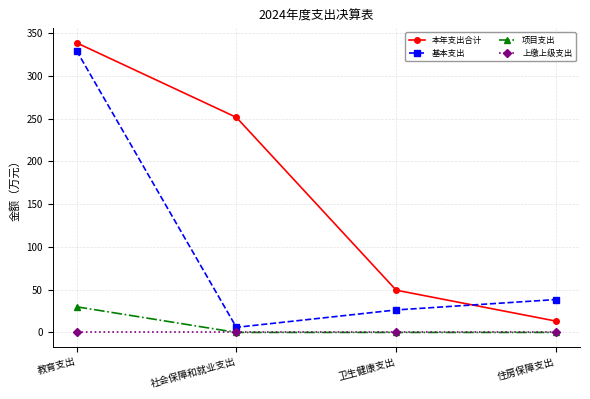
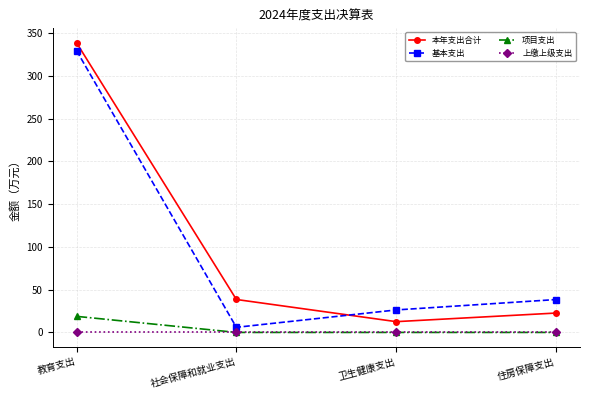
  {
    "本年支出合计": {
      "教育支出": 340,
-     "社会保障和就业支出": 250,
-     "卫生健康支出": 50,
-     "住房保障支出": 10
+     "社会保障和就业支出": 40,
+     "卫生健康支出": 10,
+     "住房保障支出": 20
    },
    "基本支出": {
      "教育支出": 330,
      "社会保障和就业支出": 10,
      "卫生健康支出": 30,
      "住房保障支出": 40
    },
    "项目支出": {
-     "教育支出": 30
+     "教育支出": 20
    },
    "上缴上级支出": {
      "教育支出": 0
    }
  }
